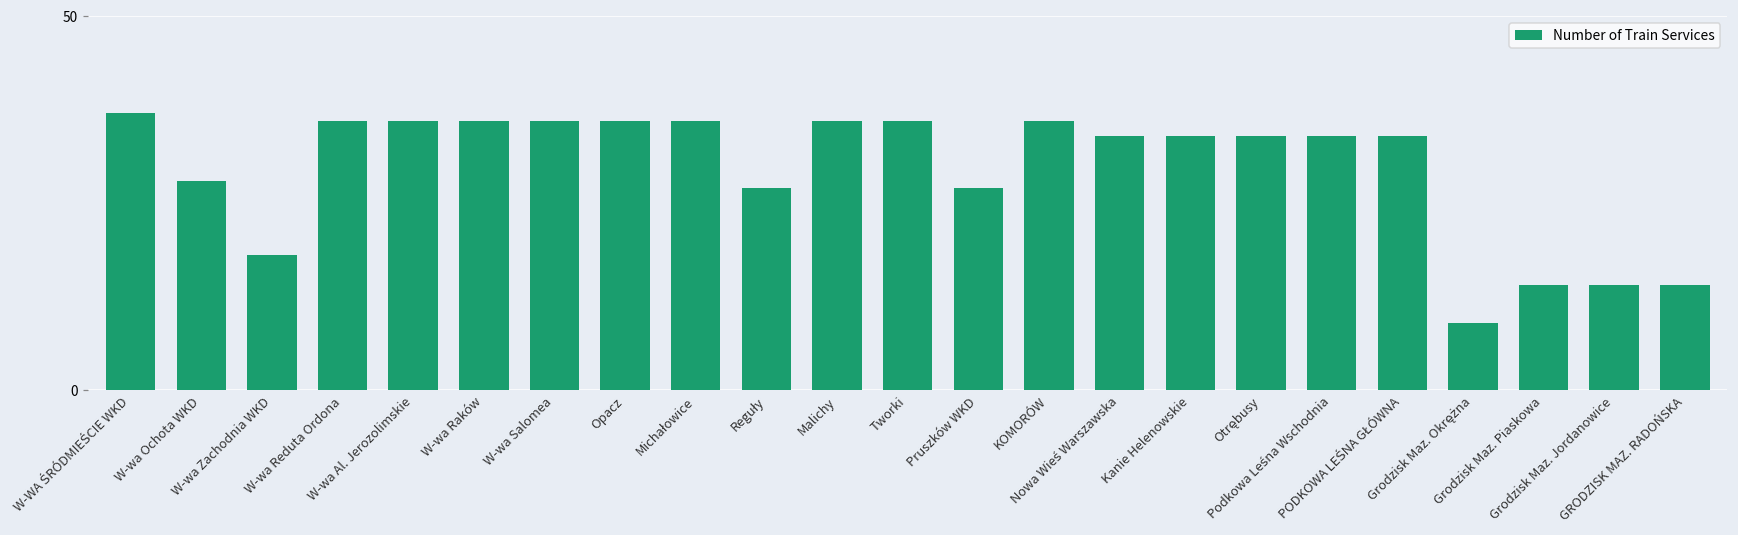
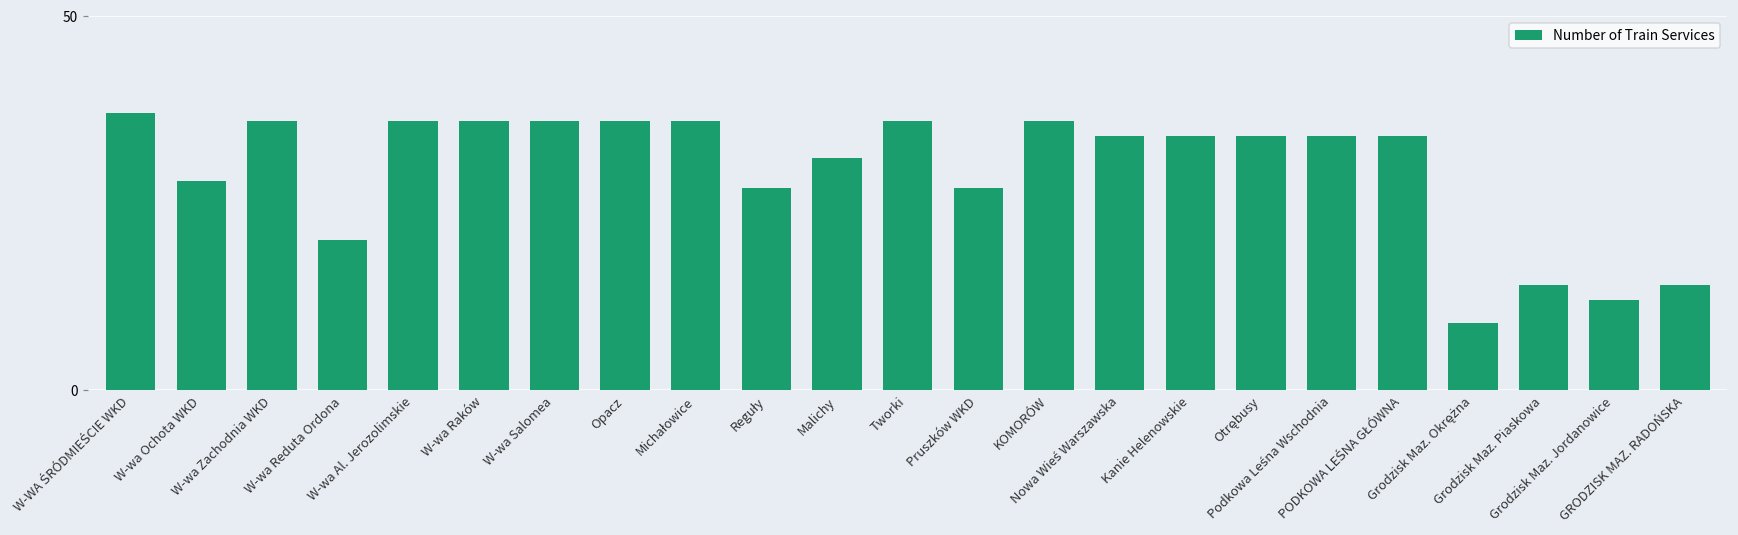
  {
    "W-WA ŚRÓDMIEŚCIE WKD": 37,
    "W-wa Ochota WKD": 28,
-   "W-wa Zachodnia WKD": 18,
-   "W-wa Reduta Ordona": 36,
+   "W-wa Zachodnia WKD": 36,
+   "W-wa Reduta Ordona": 20,
    "W-wa Al. Jerozolimskie": 36,
    "W-wa Raków": 36,
    "W-wa Salomea": 36,
    "Opacz": 36,
    "Michałowice": 36,
    "Reguły": 27,
-   "Malichy": 36,
+   "Malichy": 31,
    "Tworki": 36,
    "Pruszków WKD": 27,
    "KOMORÓW": 36,
    "Nowa Wieś Warszawska": 34,
    "Kanie Helenowskie": 34,
    "Otrębusy": 34,
    "Podkowa Leśna Wschodnia": 34,
    "PODKOWA LEŚNA GŁÓWNA": 34,
    "Grodzisk Maz. Okrężna": 9,
    "Grodzisk Maz. Piaskowa": 14,
-   "Grodzisk Maz. Jordanowice": 14,
+   "Grodzisk Maz. Jordanowice": 12,
    "GRODZISK MAZ. RADOŃSKA": 14
  }
